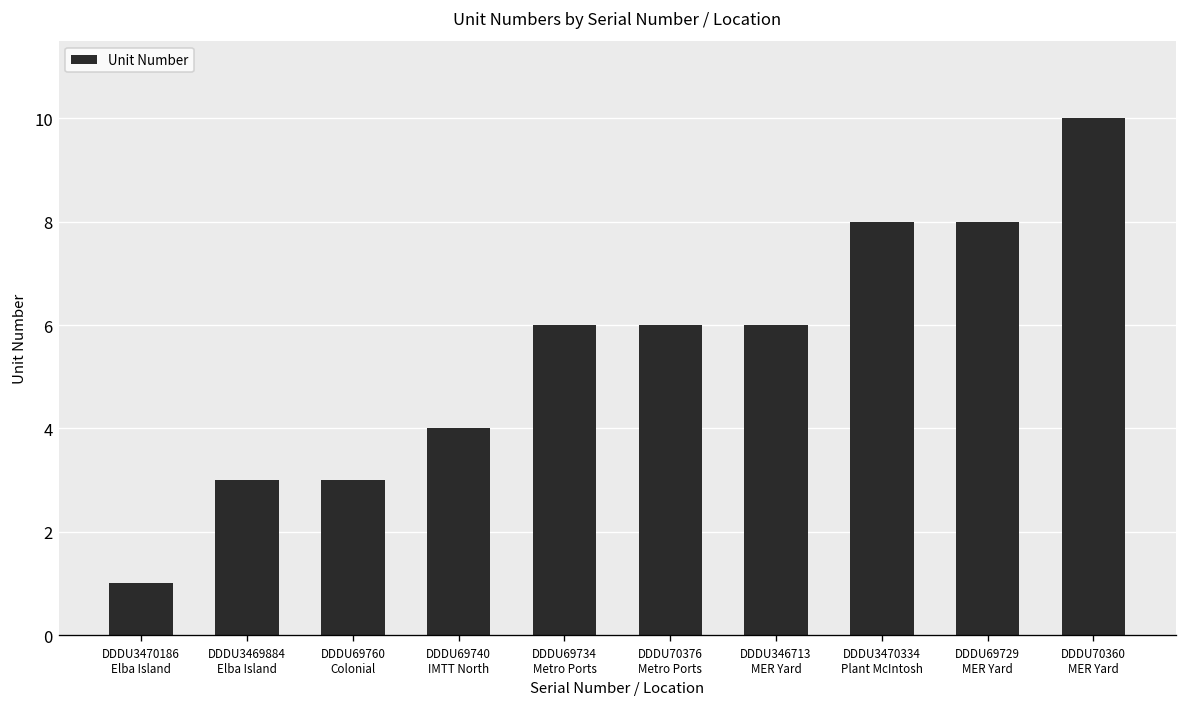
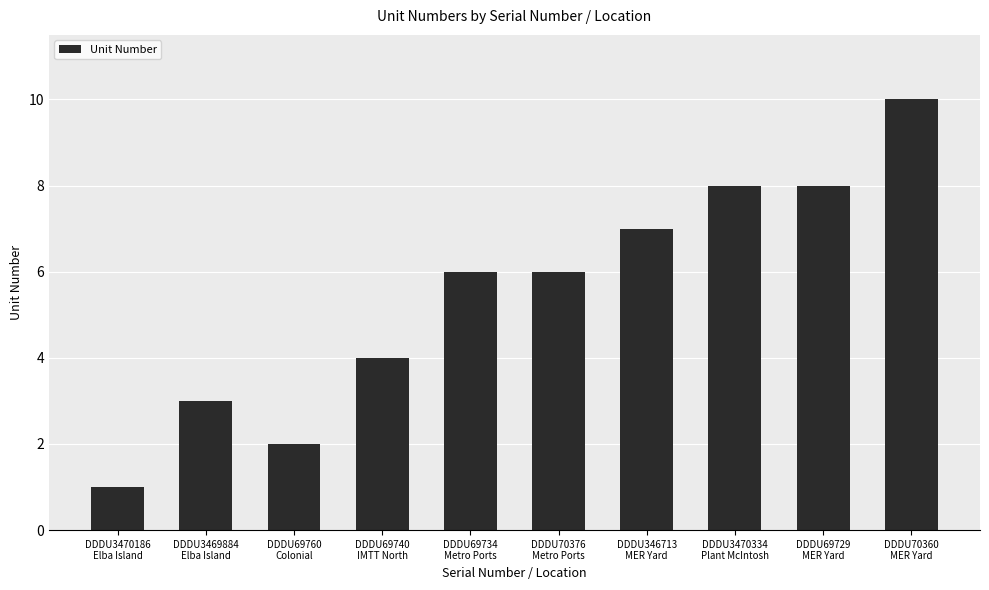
  {
    "DDDU3470186 Elba Island": 1,
    "DDDU3469884 Elba Island": 3,
-   "DDDU69760 Colonial": 3,
+   "DDDU69760 Colonial": 2,
    "DDDU69740 IMTT North": 4,
    "DDDU69734 Metro Ports": 6,
    "DDDU70376 Metro Ports": 6,
-   "DDDU346713 MER Yard": 6,
+   "DDDU346713 MER Yard": 7,
    "DDDU3470334 Plant McIntosh": 8,
    "DDDU69729 MER Yard": 8,
    "DDDU70360 MER Yard": 10
  }
